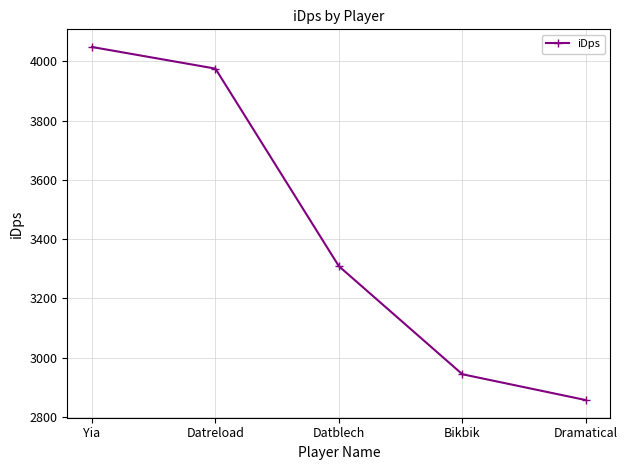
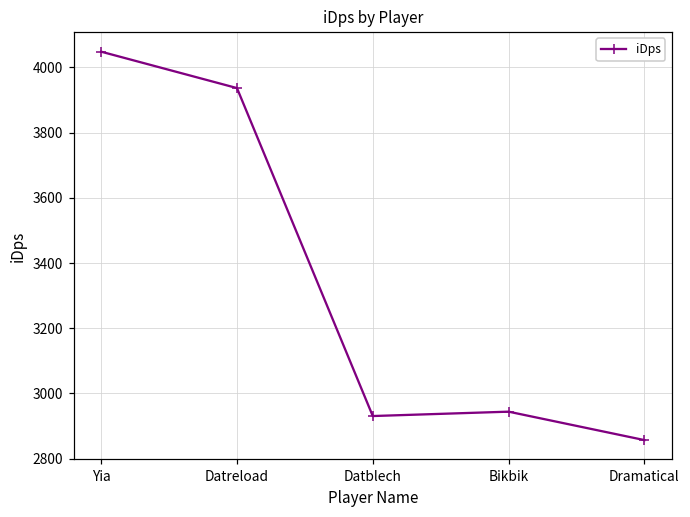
  {
    "Yia": 4050,
-   "Datreload": 3980,
-   "Datblech": 3310,
+   "Datreload": 3940,
+   "Datblech": 2930,
    "Bikbik": 2940,
    "Dramatical": 2860
  }
